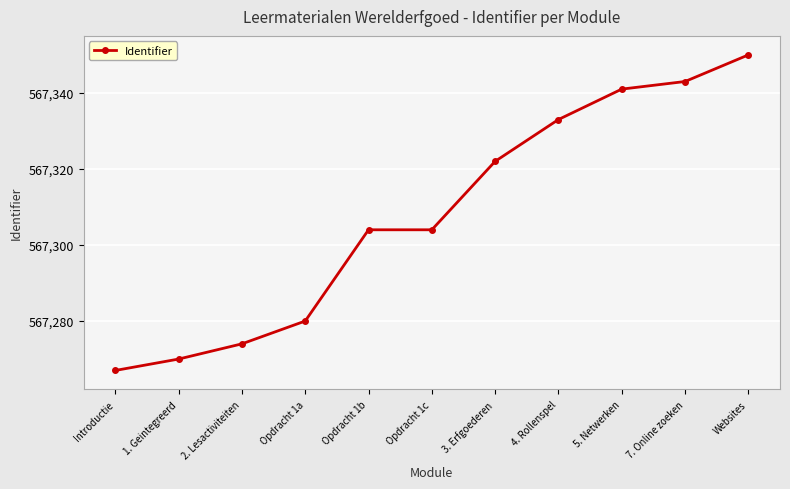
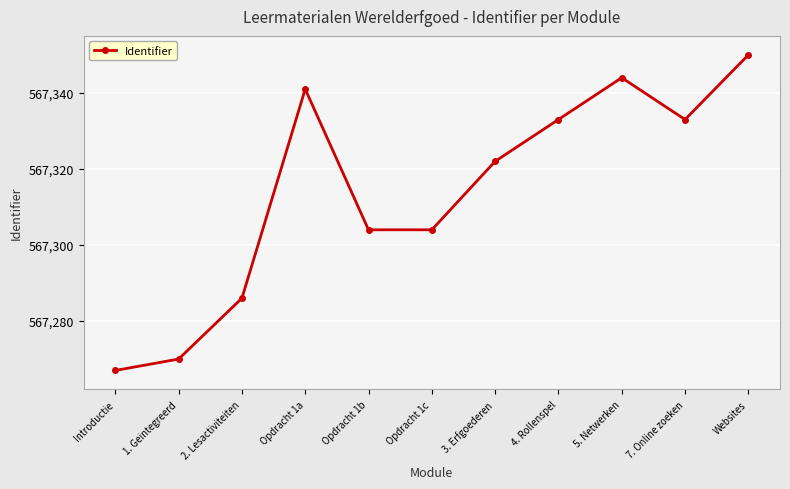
  {
    "Introductie": "567,267",
    "1. Geintegreerd": "567,270",
-   "2. Lesactiviteiten": "567,274",
-   "Opdracht 1a": "567,280",
+   "2. Lesactiviteiten": "567,286",
+   "Opdracht 1a": "567,341",
    "Opdracht 1b": "567,304",
    "Opdracht 1c": "567,304",
    "3. Erfgoederen": "567,322",
    "4. Rollenspel": "567,333",
-   "5. Netwerken": "567,341",
-   "7. Online zoeken": "567,343",
+   "5. Netwerken": "567,344",
+   "7. Online zoeken": "567,333",
    "Websites": "567,350"
  }
